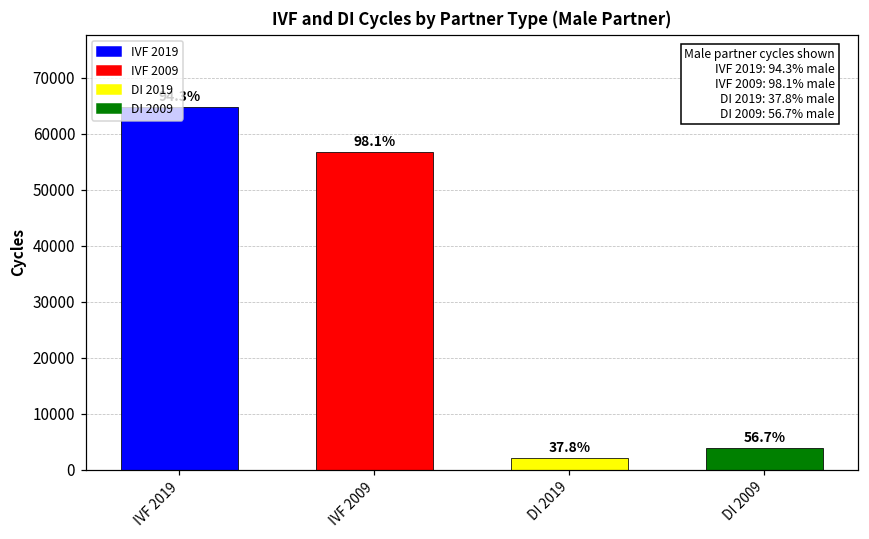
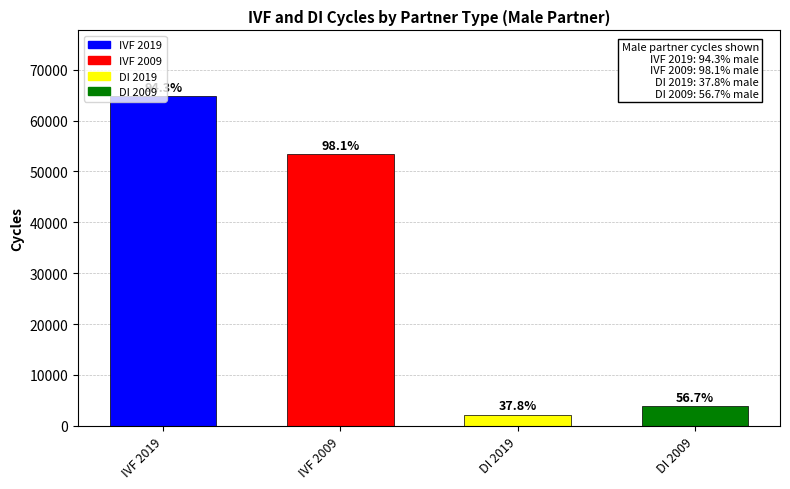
  {
-   "IVF 2009": 57000
+   "IVF 2009": 53000
  }
